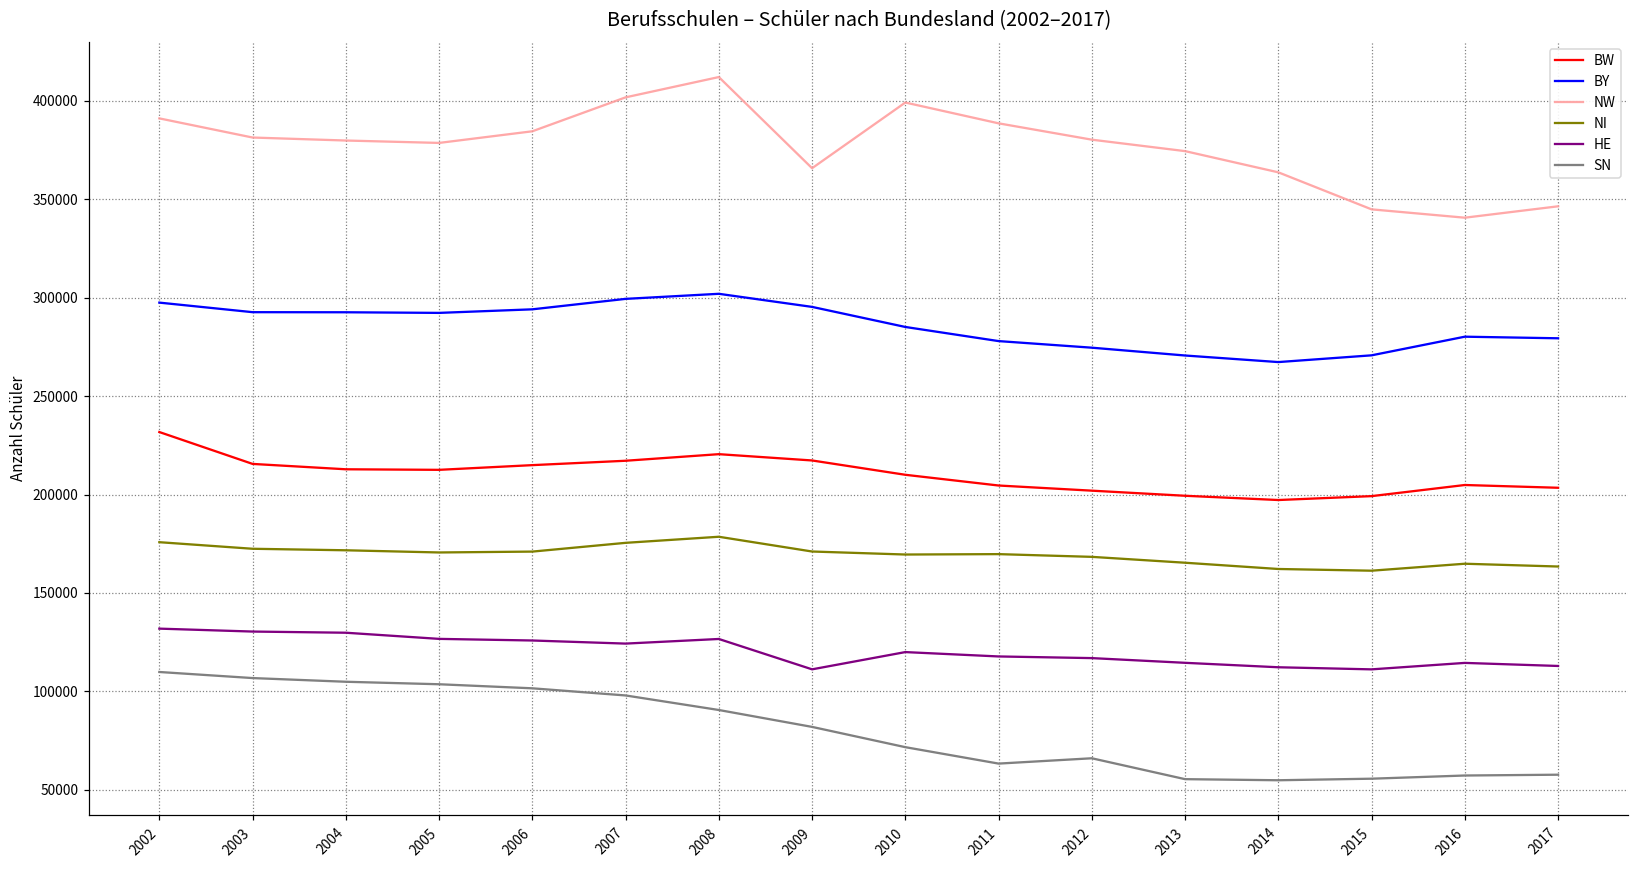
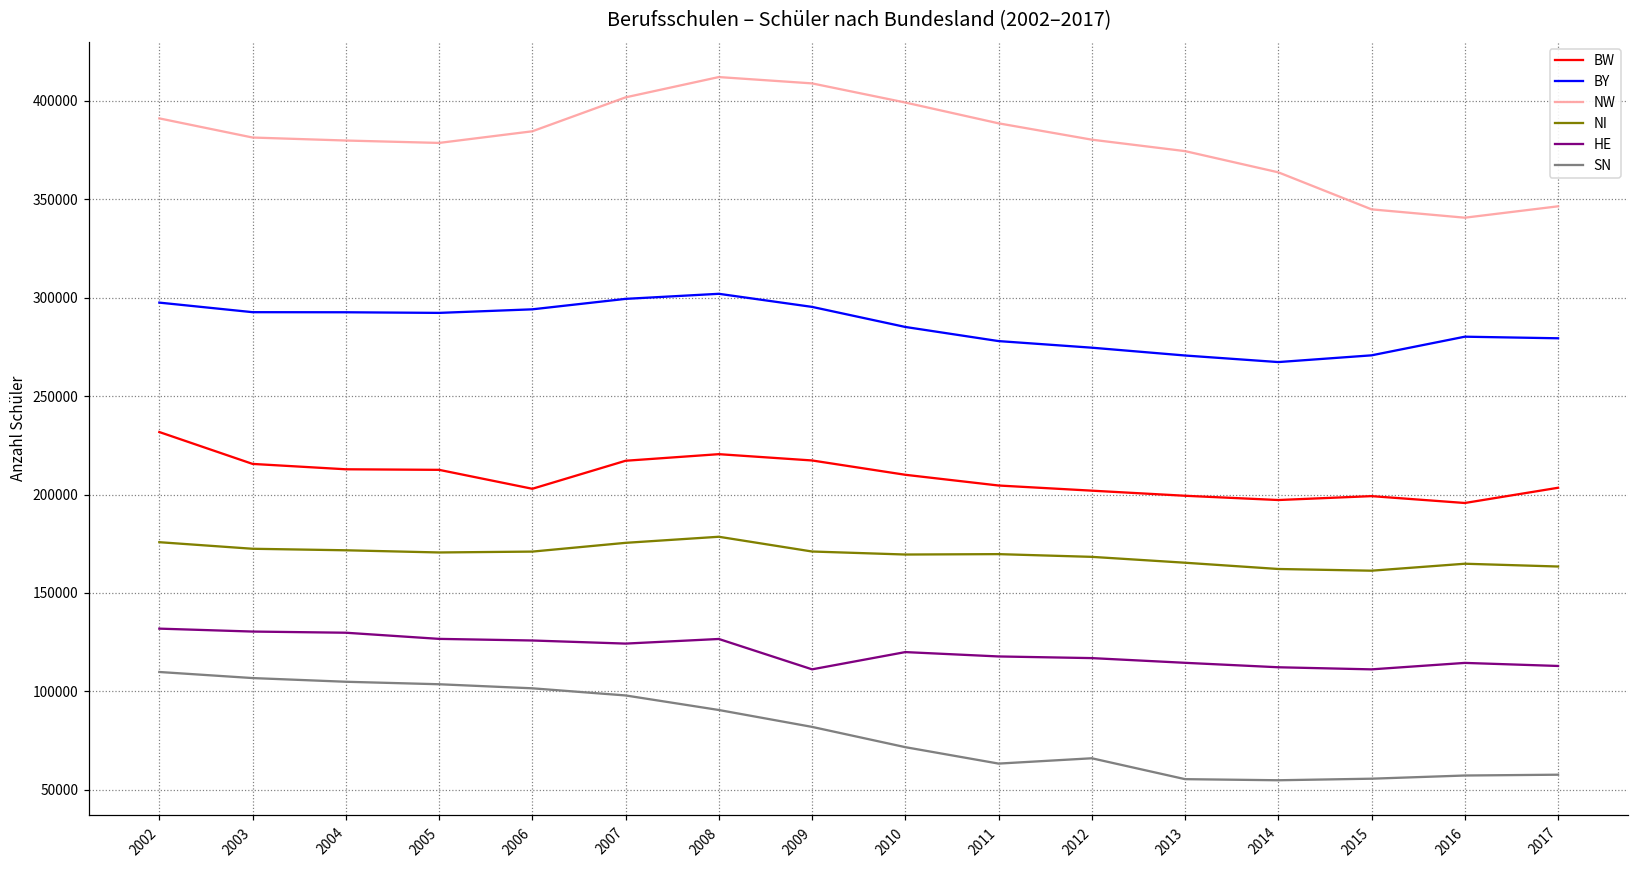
  {
    "BW": {
      "2002": 232000,
      "2003": 216000,
      "2004": 213000,
      "2005": 213000,
-     "2006": 215000,
+     "2006": 203000,
      "2007": 217000,
      "2008": 221000,
      "2009": 217000,
      "2010": 210000,
      "2011": 205000,
      "2012": 202000,
      "2013": 199000,
      "2014": 197000,
      "2015": 199000,
-     "2016": 205000,
+     "2016": 196000,
      "2017": 203000
    },
    "BY": {
      "2002": 297000,
      "2003": 293000,
      "2004": 293000,
      "2005": 292000,
      "2006": 294000,
      "2007": 299000,
      "2008": 302000,
      "2009": 295000,
      "2010": 285000,
      "2011": 278000,
      "2012": 275000,
      "2013": 271000,
      "2014": 267000,
      "2015": 271000,
      "2016": 280000,
      "2017": 279000
    },
    "NW": {
      "2002": 391000,
      "2003": 381000,
      "2004": 380000,
      "2005": 379000,
      "2006": 384000,
      "2007": 402000,
      "2008": 412000,
-     "2009": 366000,
+     "2009": 409000,
      "2010": 399000,
      "2011": 389000,
      "2012": 380000,
      "2013": 374000,
      "2014": 364000,
      "2015": 345000,
      "2016": 341000,
      "2017": 346000
    },
    "NI": {
      "2002": 176000,
      "2003": 172000,
      "2004": 172000,
      "2005": 171000,
      "2006": 171000,
      "2007": 175000,
      "2008": 179000,
      "2009": 171000,
      "2010": 170000,
      "2011": 170000,
      "2012": 168000,
      "2013": 165000,
      "2014": 162000,
      "2015": 161000,
      "2016": 165000,
      "2017": 163000
    },
    "HE": {
      "2002": 132000,
      "2003": 130000,
      "2004": 130000,
      "2005": 127000,
      "2006": 126000,
      "2007": 124000,
      "2008": 127000,
      "2009": 111000,
      "2010": 120000,
      "2011": 118000,
      "2012": 117000,
      "2013": 115000,
      "2014": 112000,
      "2015": 111000,
      "2016": 114000,
      "2017": 113000
    },
    "SN": {
      "2002": 110000,
      "2003": 107000,
      "2004": 105000,
      "2005": 104000,
      "2006": 102000,
      "2007": 98000,
      "2008": 91000,
      "2009": 82000,
      "2010": 72000,
      "2011": 63000,
      "2012": 66000,
      "2013": 55000,
      "2014": 55000,
      "2015": 56000,
      "2016": 57000,
      "2017": 58000
    }
  }
